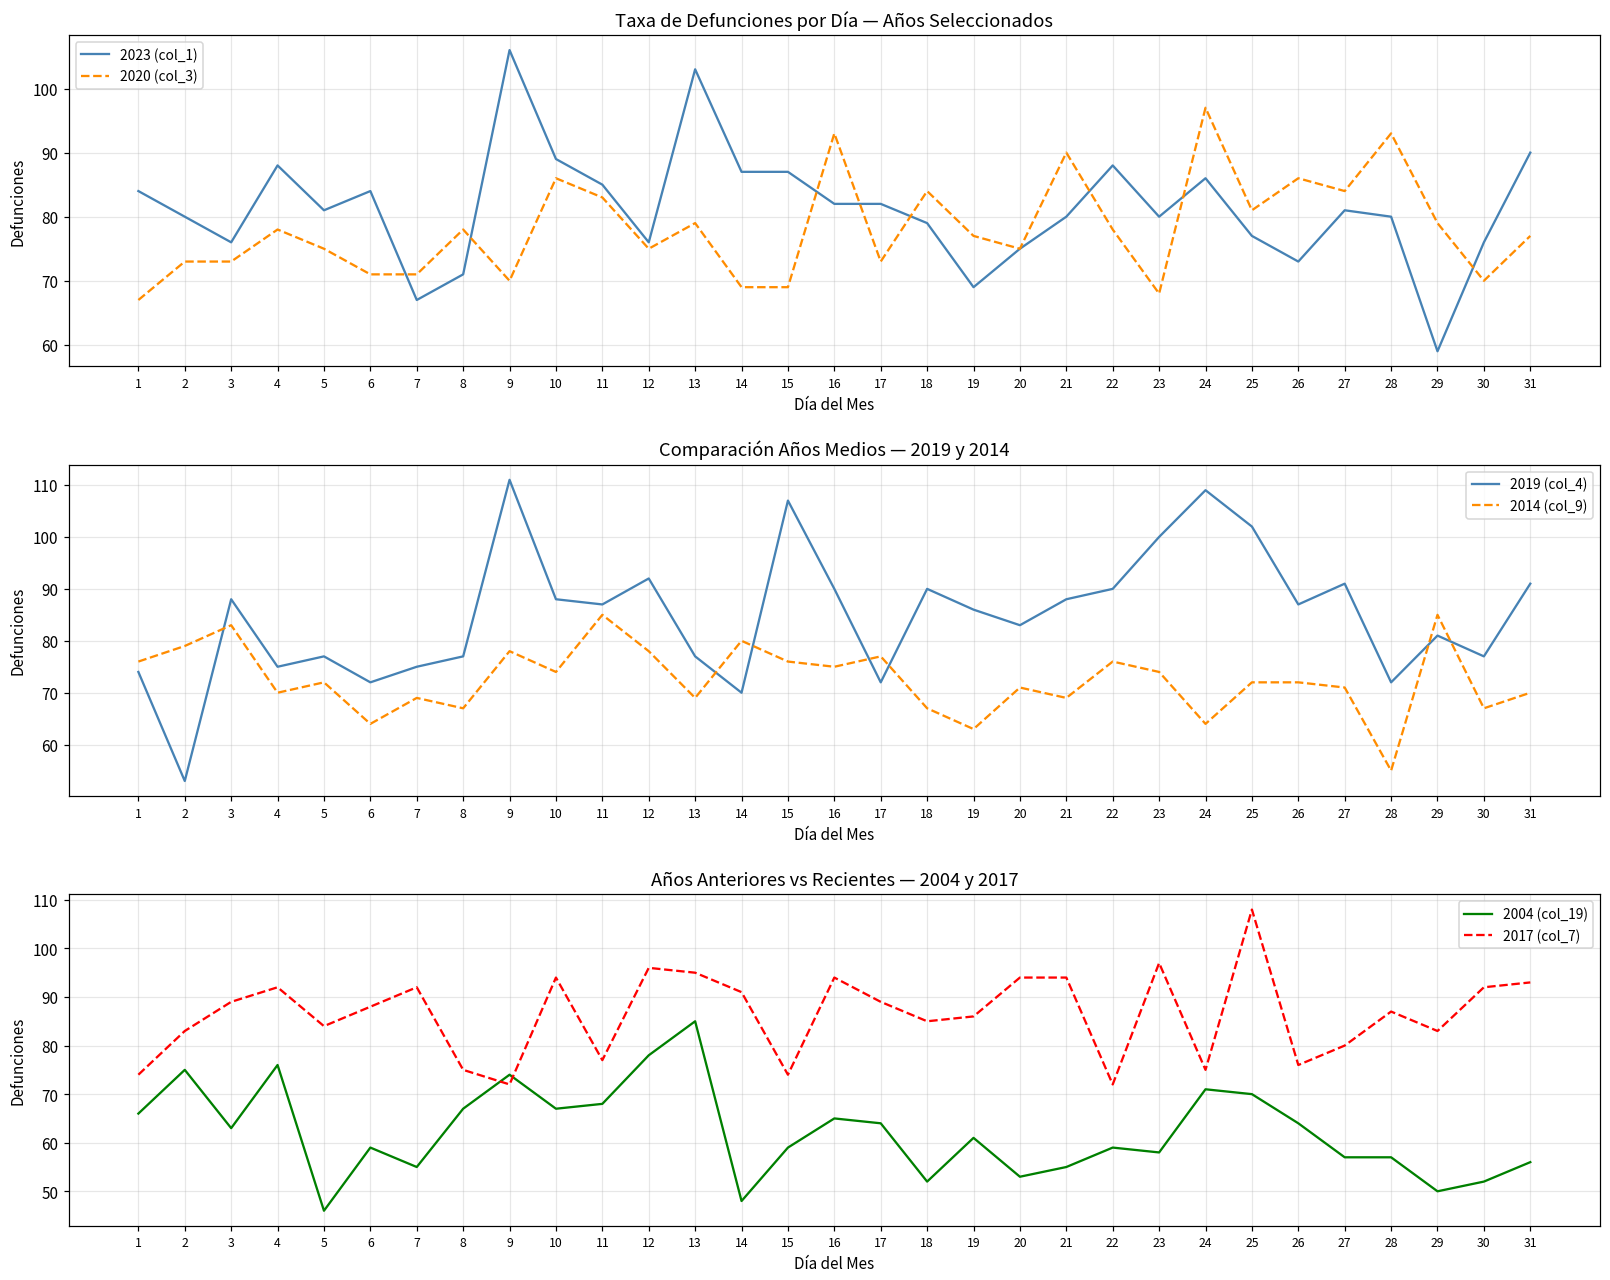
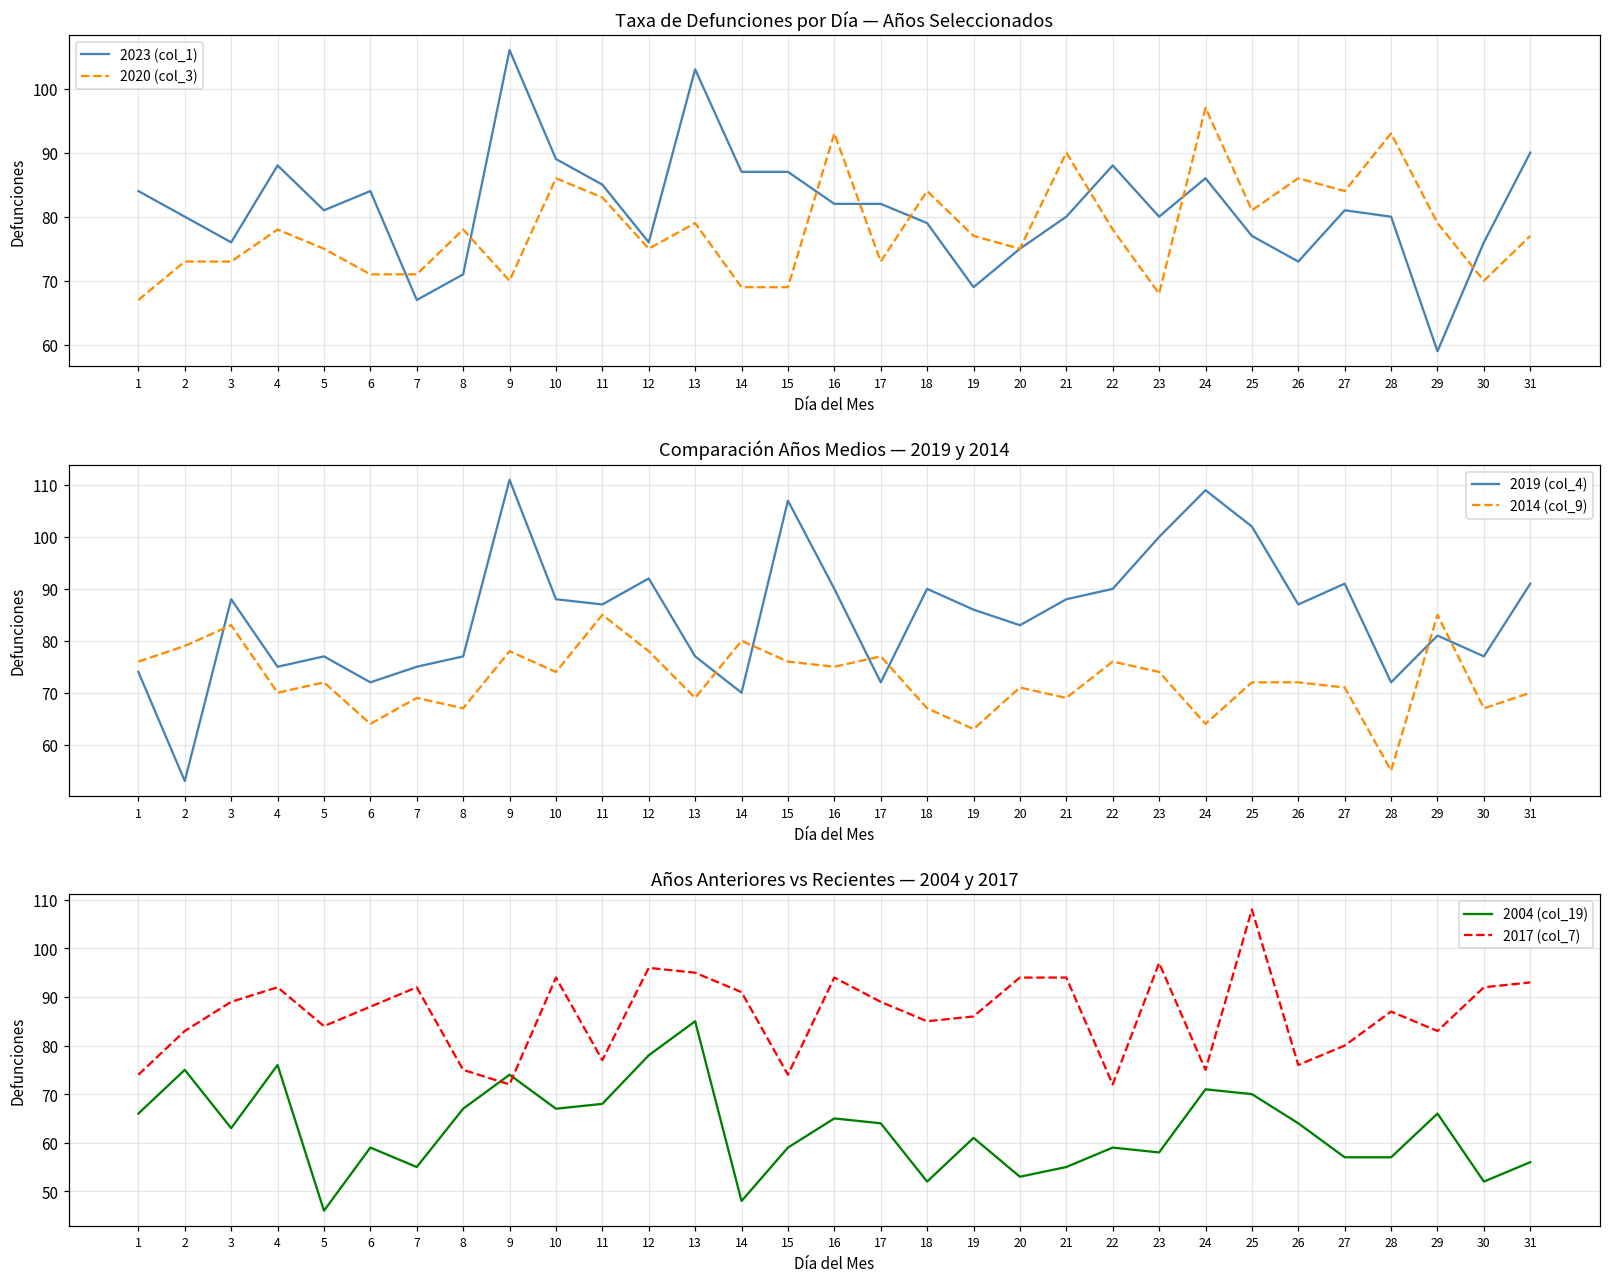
  {
    "Taxa de Defunciones por Día — Años Seleccionados": {
      "2023 (col_1)": {
        "1": 84,
        "2": 80,
        "3": 76,
        "4": 88,
        "5": 81,
        "6": 84,
        "7": 67,
        "8": 71,
        "9": 106,
        "10": 89,
        "11": 85,
        "12": 76,
        "13": 103,
        "14": 87,
        "15": 87,
        "16": 82,
        "17": 82,
        "18": 79,
        "19": 69,
        "21": 80,
        "22": 88,
        "23": 80,
        "24": 86,
        "25": 77,
        "26": 73,
        "27": 81,
        "28": 80,
        "29": 59,
        "30": 76,
        "31": 90
      },
      "2020 (col_3)": {
        "1": 67,
        "2": 73,
        "3": 73,
        "4": 78,
        "5": 75,
        "6": 71,
        "7": 71,
        "8": 78,
        "9": 70,
        "10": 86,
        "11": 83,
        "12": 75,
        "13": 79,
        "14": 69,
        "15": 69,
        "16": 93,
        "17": 73,
        "18": 84,
        "19": 77,
        "21": 90,
        "22": 78,
        "23": 68,
        "24": 97,
        "25": 81,
        "26": 86,
        "27": 84,
        "28": 93,
        "29": 79,
        "30": 70,
        "31": 77
      }
    },
    "Comparación Años Medios — 2019 y 2014": {
      "2019 (col_4)": {
        "1": 74,
        "2": 53,
        "3": 88,
        "4": 75,
        "5": 77,
        "6": 72,
        "7": 75,
        "8": 77,
        "9": 111,
        "10": 88,
        "11": 87,
        "12": 92,
        "13": 77,
        "14": 70,
        "15": 107,
        "16": 90,
        "17": 72,
        "18": 90,
        "19": 86,
        "20": 83,
        "21": 88,
        "22": 90,
        "23": 100,
        "24": 109,
        "25": 102,
        "26": 87,
        "27": 91,
        "28": 72,
        "29": 81,
        "30": 77,
        "31": 91
      },
      "2014 (col_9)": {
        "1": 76,
        "2": 79,
        "3": 83,
        "4": 70,
        "5": 72,
        "6": 64,
        "7": 69,
        "8": 67,
        "9": 78,
        "10": 74,
        "11": 85,
        "12": 78,
        "13": 69,
        "14": 80,
        "15": 76,
        "16": 75,
        "17": 77,
        "18": 67,
        "19": 63,
        "20": 71,
        "21": 69,
        "22": 76,
        "23": 74,
        "24": 64,
        "25": 72,
        "26": 72,
        "27": 71,
        "28": 55,
        "29": 85,
        "30": 67,
        "31": 70
      }
    },
    "Años Anteriores vs Recientes — 2004 y 2017": {
      "2004 (col_19)": {
        "1": 66,
        "2": 75,
        "3": 63,
        "4": 76,
        "5": 46,
        "6": 59,
        "7": 55,
        "8": 67,
        "9": 74,
        "10": 67,
        "11": 68,
        "12": 78,
        "13": 85,
        "14": 48,
        "15": 59,
        "16": 65,
        "17": 64,
        "18": 52,
        "19": 61,
        "20": 53,
        "21": 55,
        "22": 59,
        "23": 58,
        "24": 71,
        "25": 70,
        "26": 64,
        "27": 57,
        "28": 57,
-       "29": 50,
+       "29": 66,
        "30": 52,
        "31": 56
      },
      "2017 (col_7)": {
        "1": 74,
        "2": 83,
        "3": 89,
        "4": 92,
        "5": 84,
        "6": 88,
        "7": 92,
        "8": 75,
        "9": 72,
        "10": 94,
        "11": 77,
        "12": 96,
        "13": 95,
        "14": 91,
        "15": 74,
        "16": 94,
        "17": 89,
        "18": 85,
        "19": 86,
        "20": 94,
        "21": 94,
        "22": 72,
        "23": 97,
        "24": 75,
        "25": 108,
        "26": 76,
        "27": 80,
        "28": 87,
        "29": 83,
        "30": 92,
        "31": 93
      }
    }
  }
